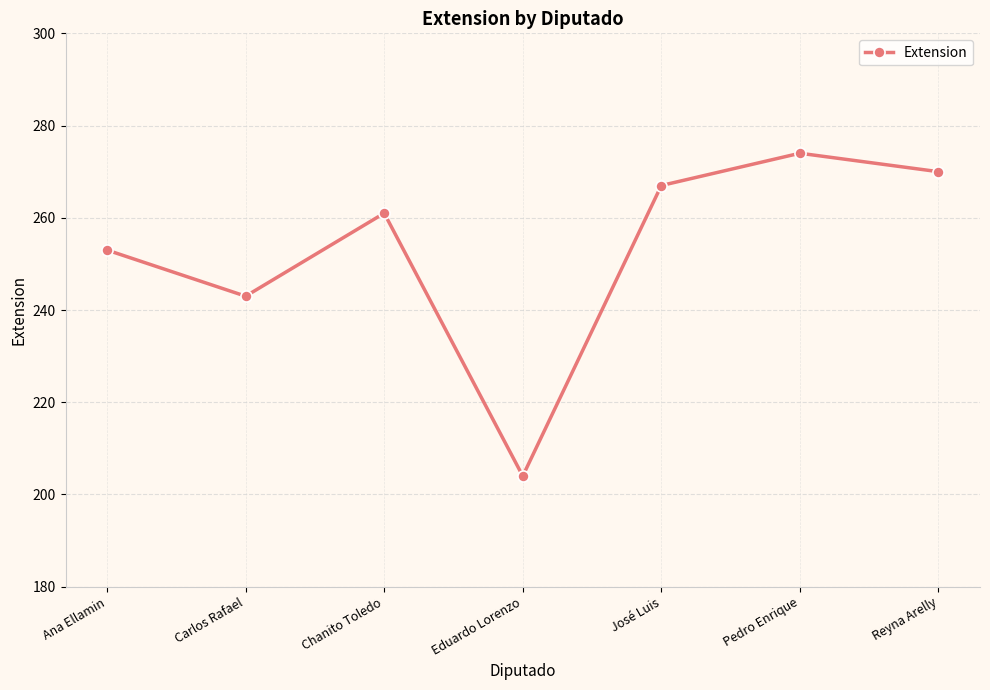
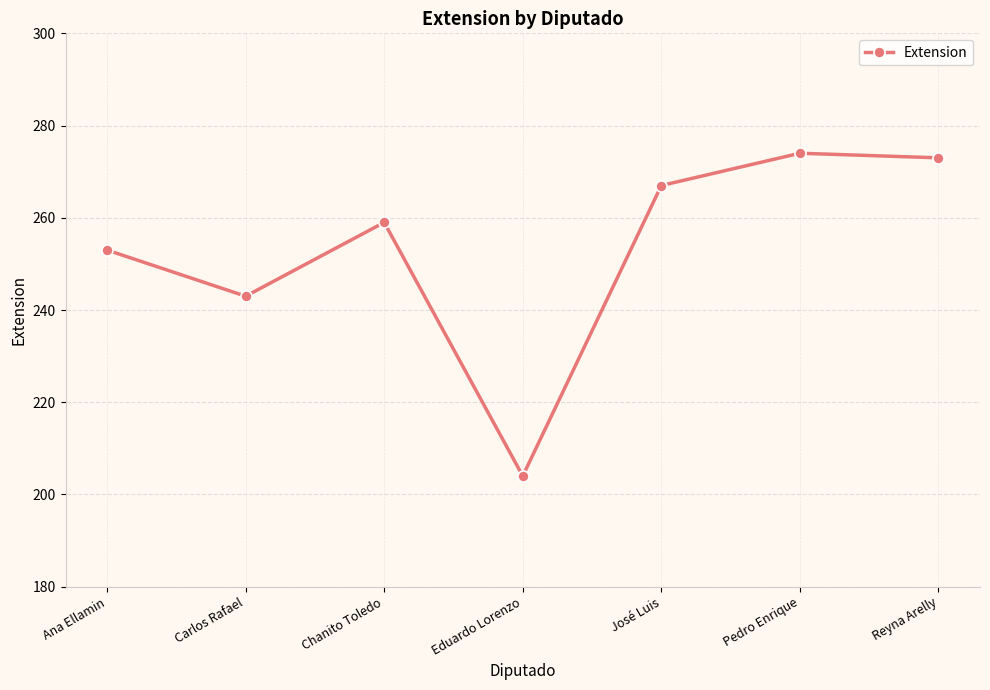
  {
    "Ana Ellamin": 253,
    "Carlos Rafael": 243,
-   "Chanito Toledo": 261,
+   "Chanito Toledo": 259,
    "Eduardo Lorenzo": 204,
    "José Luis": 267,
    "Pedro Enrique": 274,
-   "Reyna Arelly": 270
+   "Reyna Arelly": 273
  }
